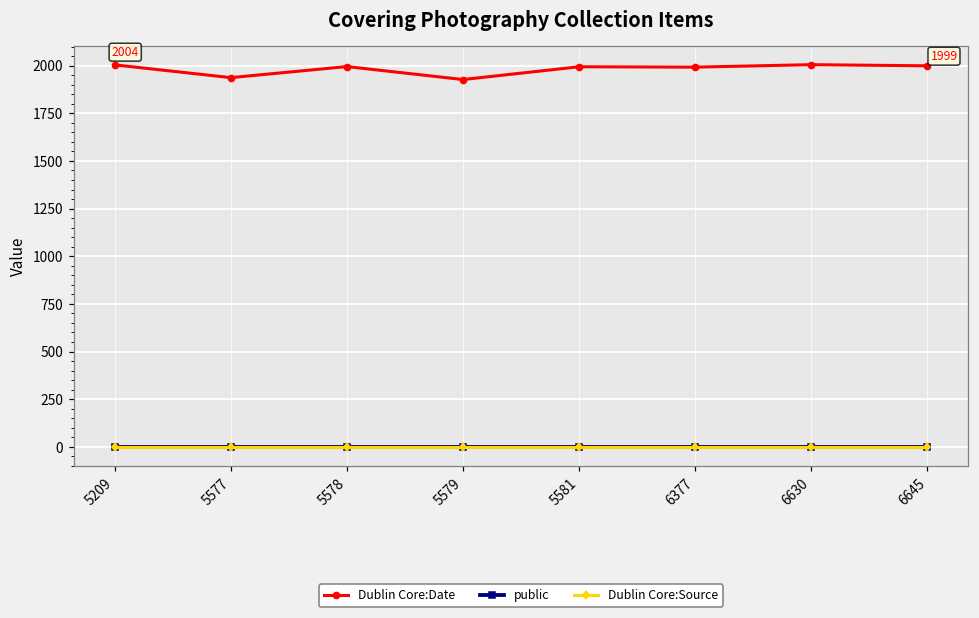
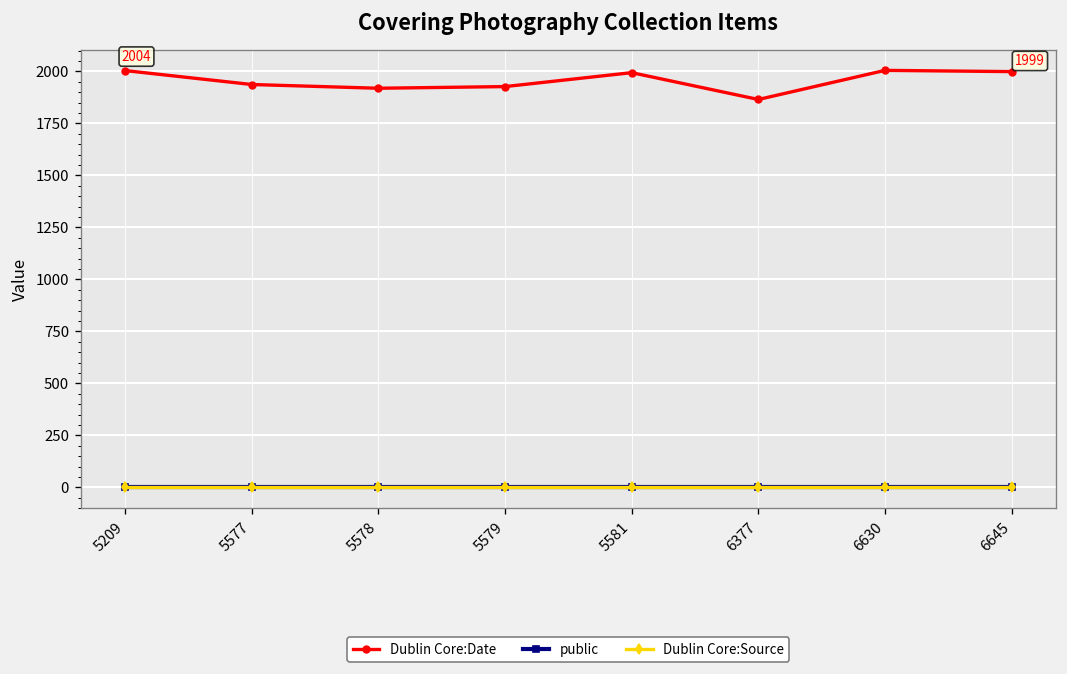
  {
    "Dublin Core:Date": {
      "5577": 1940,
-     "5578": 2000,
+     "5578": 1920,
      "5579": 1930,
      "5581": 1990,
-     "6377": 1990,
+     "6377": 1870,
      "6630": 2010
    },
    "Dublin Core:Source": {
      "5209": 0,
      "5577": 0,
      "5578": 0,
      "5579": 0,
      "5581": 0,
      "6377": 0,
      "6630": 0,
      "6645": 0
    }
  }
